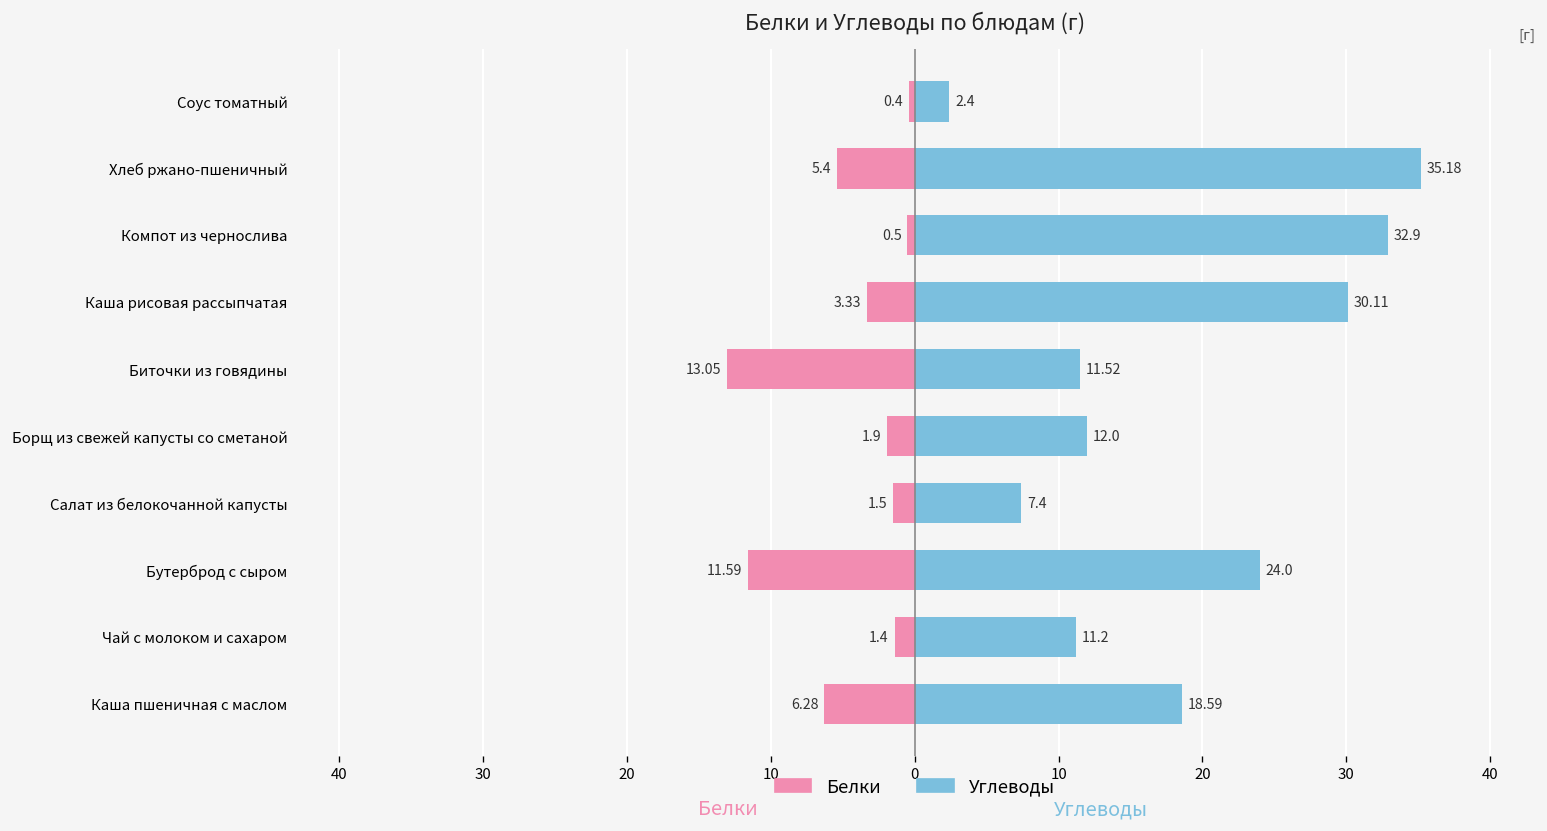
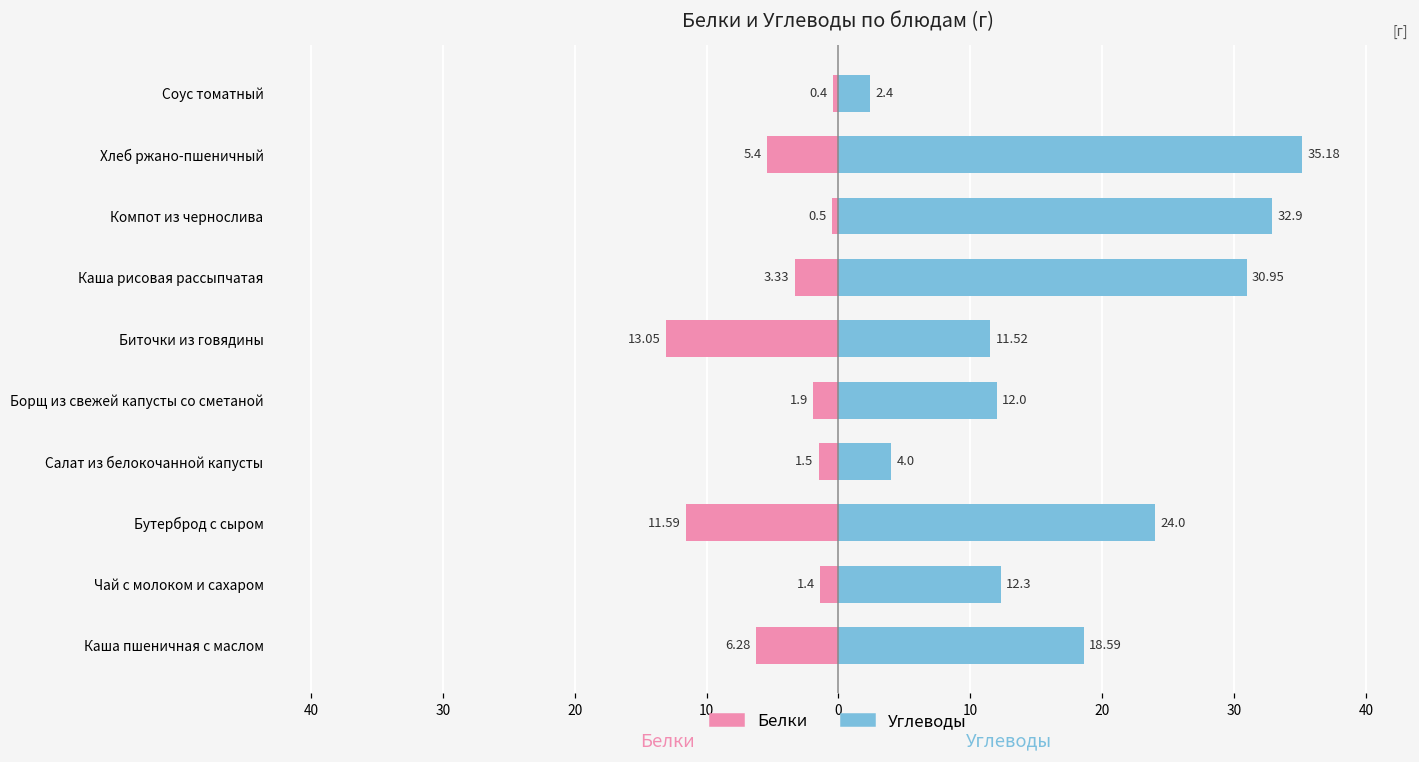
  {
    "Углеводы": {
      "Соус томатный": 2.4,
      "Хлеб ржано-пшеничный": 35.18,
      "Компот из чернослива": 32.9,
-     "Каша рисовая рассыпчатая": 30.11,
+     "Каша рисовая рассыпчатая": 30.95,
      "Биточки из говядины": 11.52,
      "Борщ из свежей капусты со сметаной": 12.0,
-     "Салат из белокочанной капусты": 7.4,
+     "Салат из белокочанной капусты": 4.0,
      "Бутерброд с сыром": 24.0,
-     "Чай с молоком и сахаром": 11.2,
+     "Чай с молоком и сахаром": 12.3,
      "Каша пшеничная с маслом": 18.59
    }
  }
